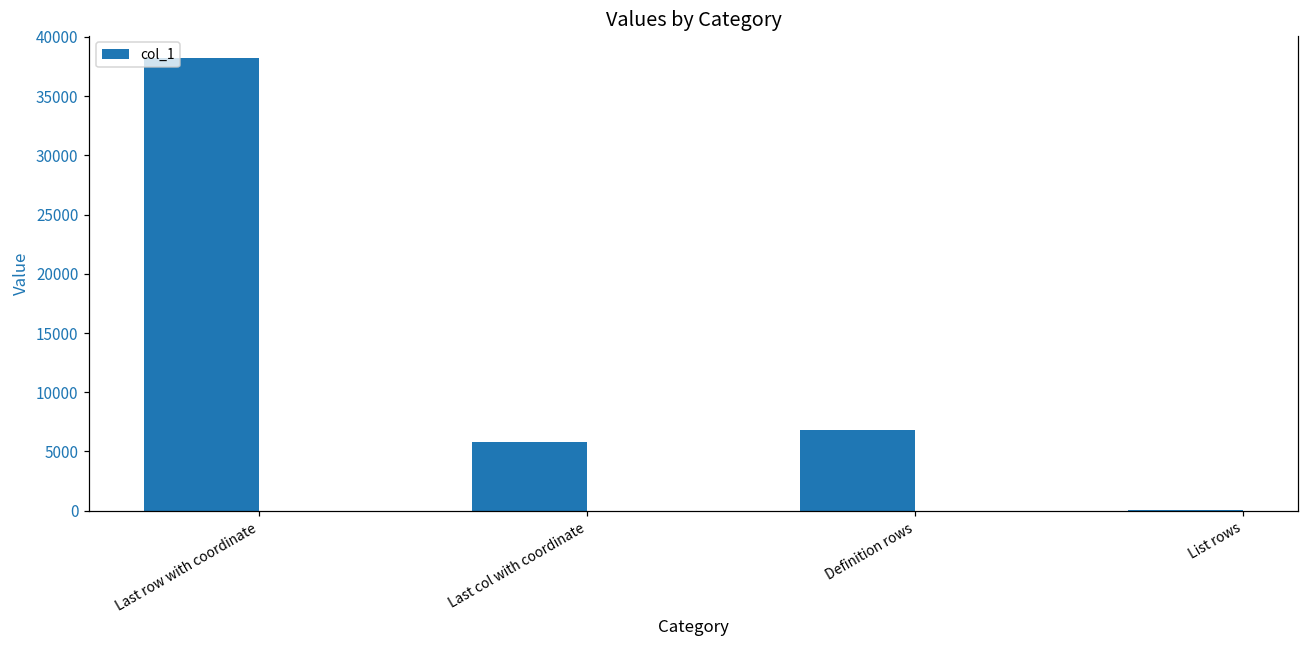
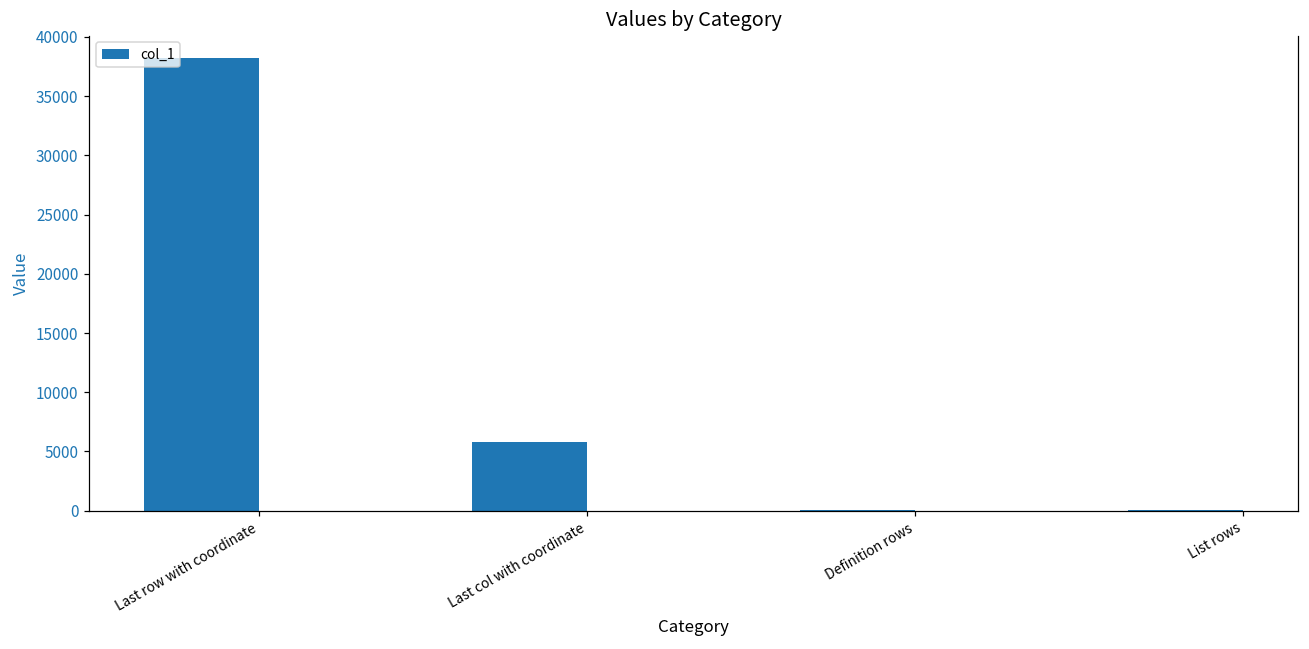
  {
    "Last row with coordinate": 38200,
    "Last col with coordinate": 5800,
-   "Definition rows": 6800
+   "Definition rows": 100
  }
